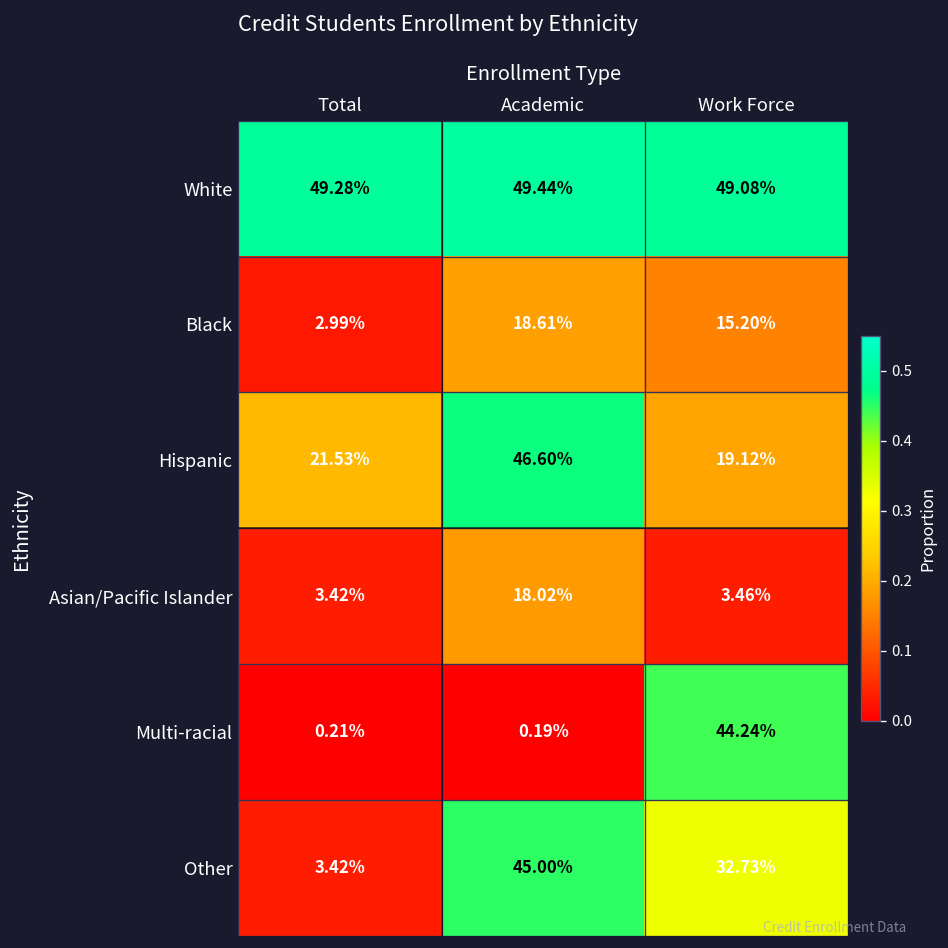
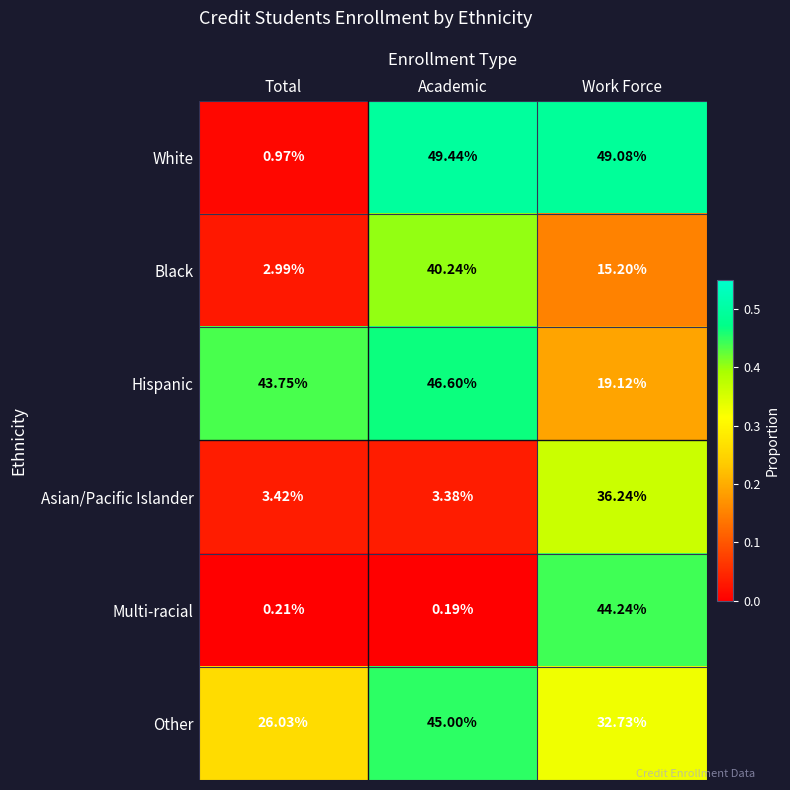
  {
    "White": {
-     "Total": "49.28%",
+     "Total": "0.97%",
      "Academic": "49.44%",
      "Work Force": "49.08%"
    },
    "Black": {
      "Total": "2.99%",
-     "Academic": "18.61%",
+     "Academic": "40.24%",
      "Work Force": "15.20%"
    },
    "Hispanic": {
-     "Total": "21.53%",
+     "Total": "43.75%",
      "Academic": "46.60%",
      "Work Force": "19.12%"
    },
    "Asian/Pacific Islander": {
      "Total": "3.42%",
-     "Academic": "18.02%",
-     "Work Force": "3.46%"
+     "Academic": "3.38%",
+     "Work Force": "36.24%"
    },
    "Multi-racial": {
      "Total": "0.21%",
      "Academic": "0.19%",
      "Work Force": "44.24%"
    },
    "Other": {
-     "Total": "3.42%",
+     "Total": "26.03%",
      "Academic": "45.00%",
      "Work Force": "32.73%"
    }
  }
